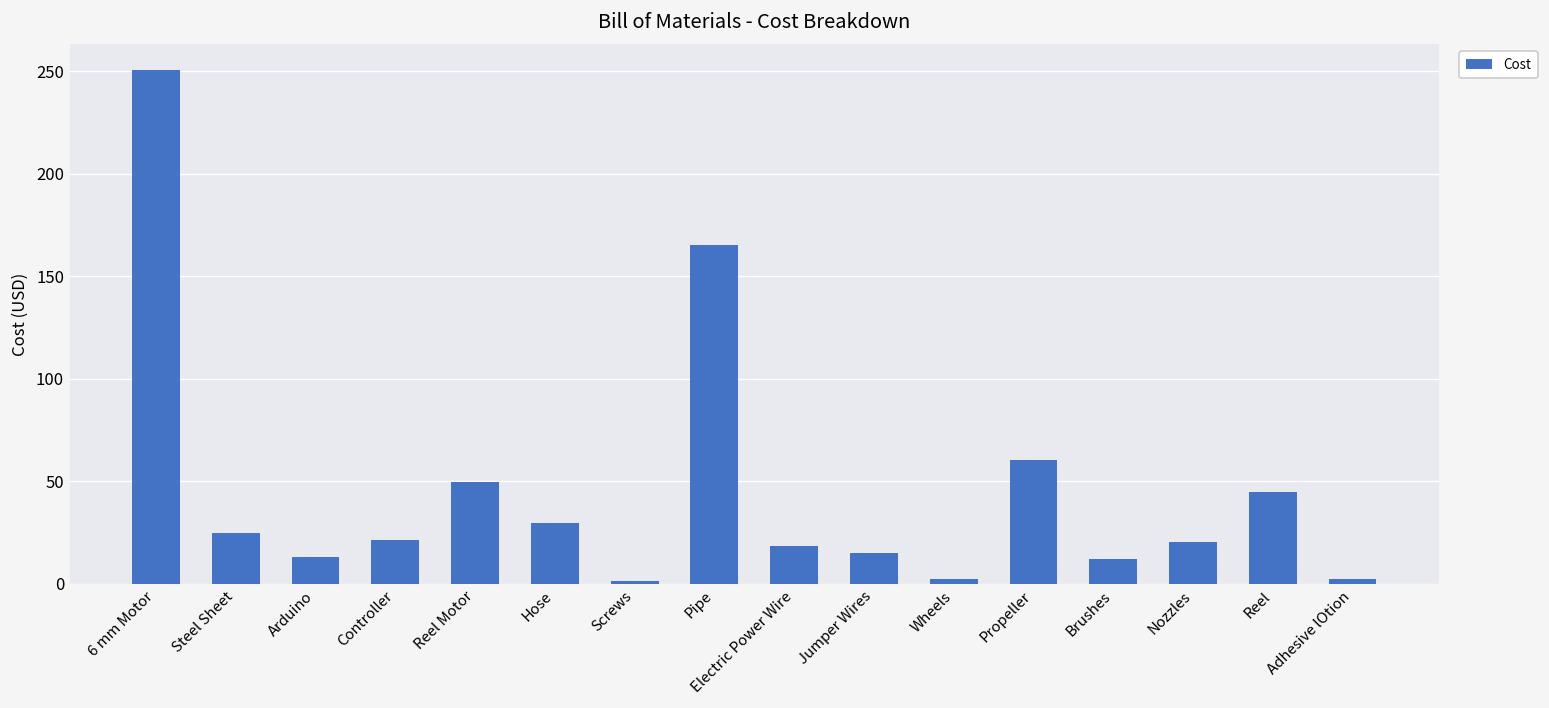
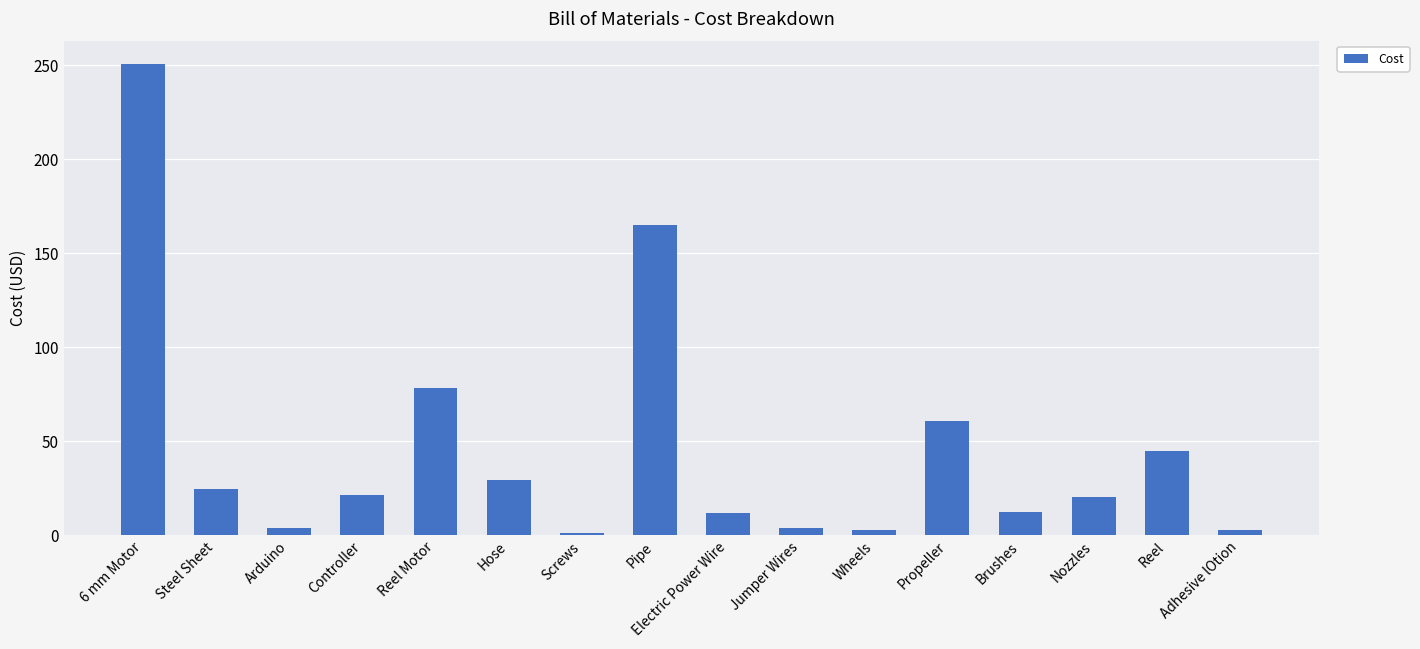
  {
    "6 mm Motor": 251,
    "Steel Sheet": 25,
-   "Arduino": 13,
+   "Arduino": 3,
    "Controller": 21,
-   "Reel Motor": 50,
+   "Reel Motor": 78,
    "Hose": 30,
    "Pipe": 165,
-   "Electric Power Wire": 19,
-   "Jumper Wires": 15,
+   "Electric Power Wire": 12,
+   "Jumper Wires": 4,
    "Wheels": 2,
    "Propeller": 61,
    "Brushes": 12,
    "Nozzles": 20,
    "Reel": 45,
    "Adhesive lOtion": 2
  }
